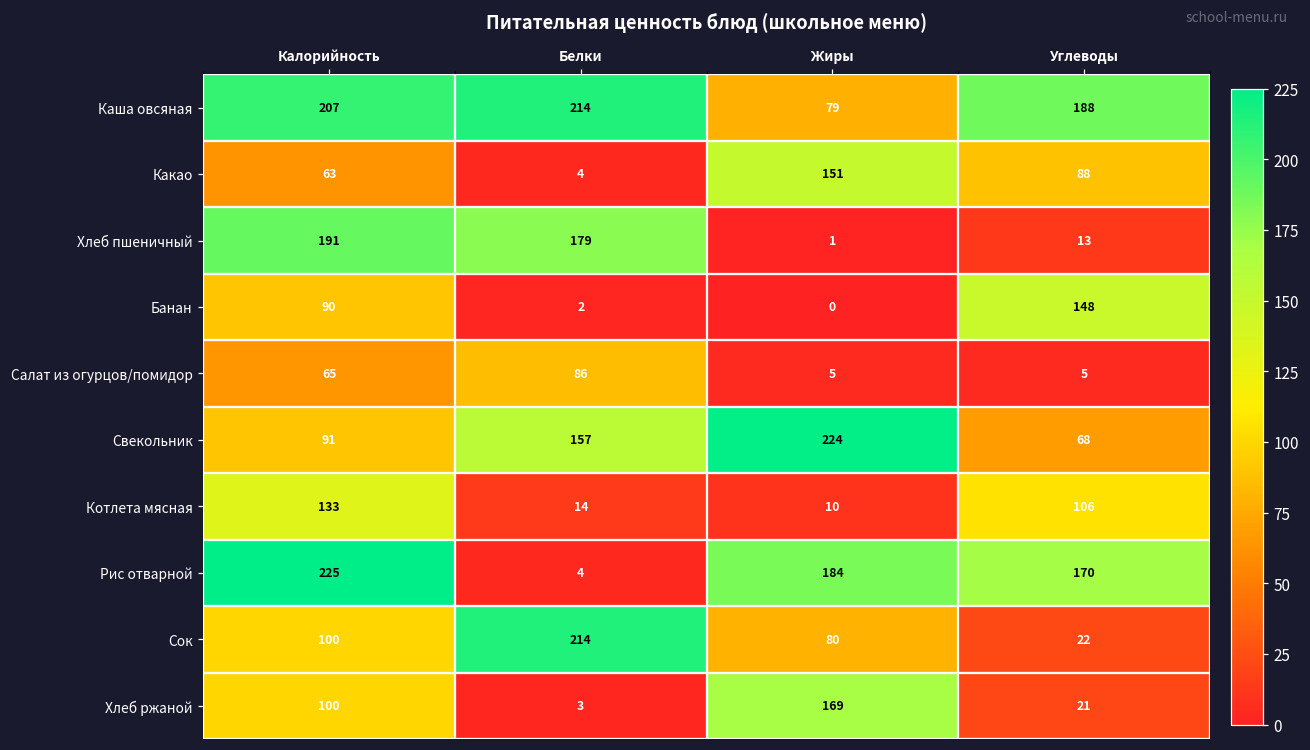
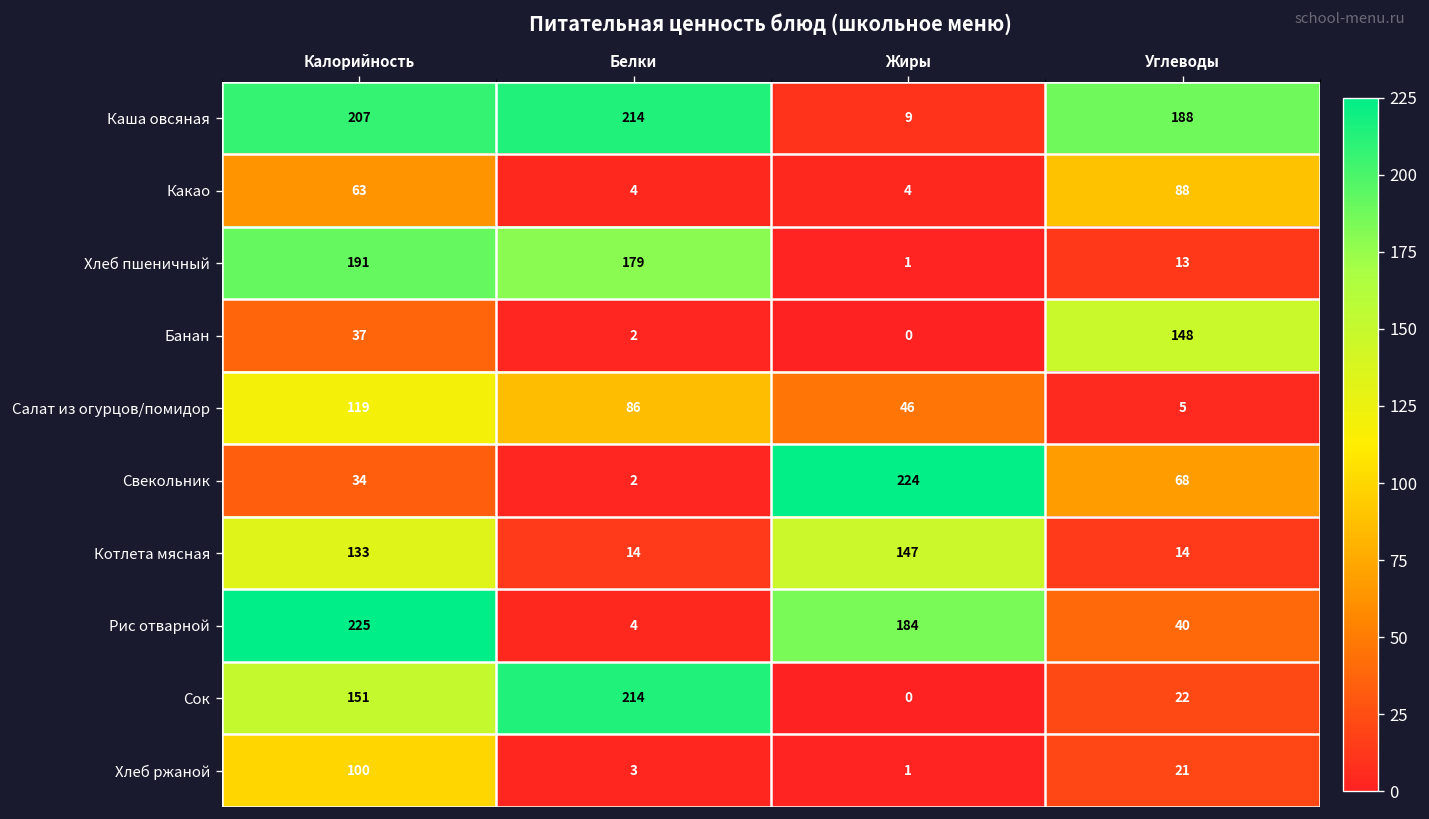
  {
    "Каша овсяная": {
      "Калорийность": 207,
      "Белки": 214,
-     "Жиры": 79,
+     "Жиры": 9,
      "Углеводы": 188
    },
    "Какао": {
      "Калорийность": 63,
      "Белки": 4,
-     "Жиры": 151,
+     "Жиры": 4,
      "Углеводы": 88
    },
    "Хлеб пшеничный": {
      "Калорийность": 191,
      "Белки": 179,
      "Жиры": 1,
      "Углеводы": 13
    },
    "Банан": {
-     "Калорийность": 90,
+     "Калорийность": 37,
      "Белки": 2,
      "Жиры": 0,
      "Углеводы": 148
    },
    "Салат из огурцов/помидор": {
-     "Калорийность": 65,
+     "Калорийность": 119,
      "Белки": 86,
-     "Жиры": 5,
+     "Жиры": 46,
      "Углеводы": 5
    },
    "Свекольник": {
-     "Калорийность": 91,
-     "Белки": 157,
+     "Калорийность": 34,
+     "Белки": 2,
      "Жиры": 224,
      "Углеводы": 68
    },
    "Котлета мясная": {
      "Калорийность": 133,
      "Белки": 14,
-     "Жиры": 10,
-     "Углеводы": 106
+     "Жиры": 147,
+     "Углеводы": 14
    },
    "Рис отварной": {
      "Калорийность": 225,
      "Белки": 4,
      "Жиры": 184,
-     "Углеводы": 170
+     "Углеводы": 40
    },
    "Сок": {
-     "Калорийность": 100,
+     "Калорийность": 151,
      "Белки": 214,
-     "Жиры": 80,
+     "Жиры": 0,
      "Углеводы": 22
    },
    "Хлеб ржаной": {
      "Калорийность": 100,
      "Белки": 3,
-     "Жиры": 169,
+     "Жиры": 1,
      "Углеводы": 21
    }
  }
